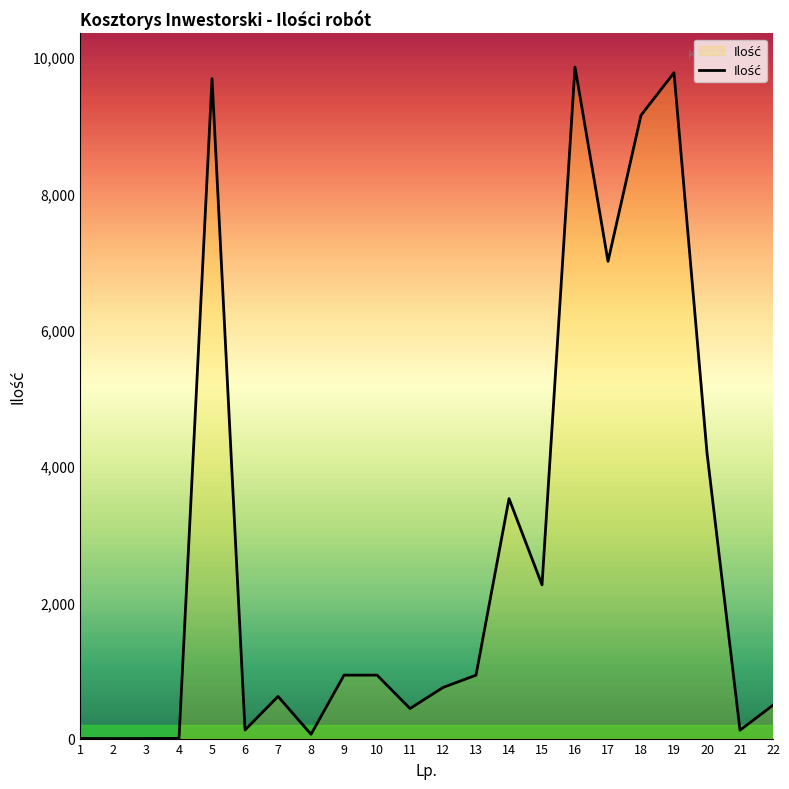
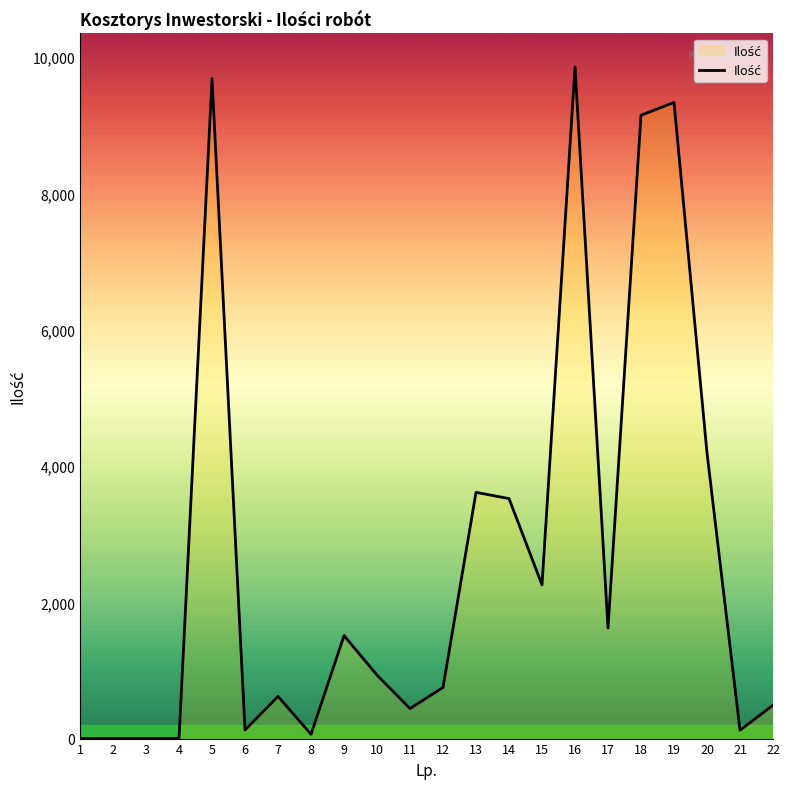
  {
    "5": "9,700",
    "7": "600",
-   "9": "900",
+   "9": "1,500",
    "10": "900",
    "11": "400",
    "12": "800",
-   "13": "900",
+   "13": "3,600",
    "14": "3,500",
    "15": "2,300",
    "16": "9,900",
-   "17": "7,000",
+   "17": "1,600",
    "18": "9,100",
-   "19": "9,800",
+   "19": "9,300",
    "20": "4,200",
    "22": "500"
  }
